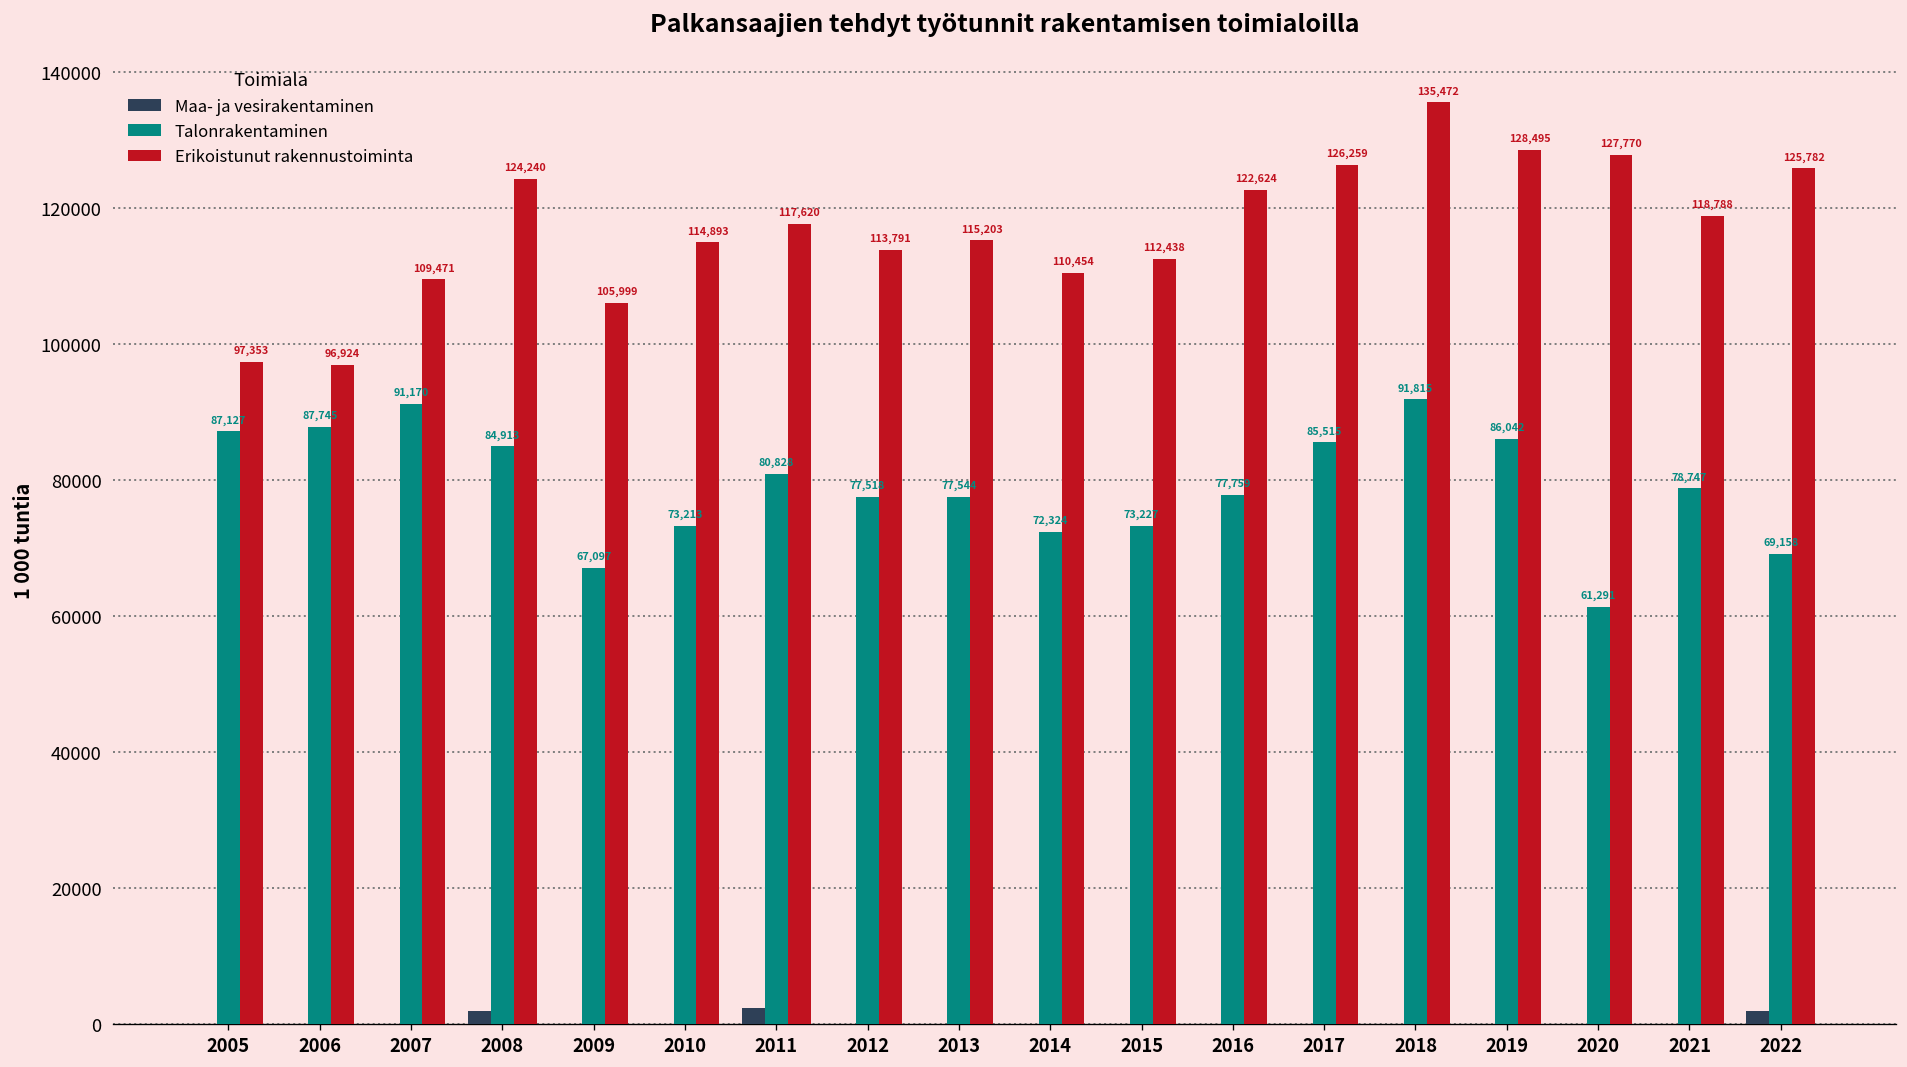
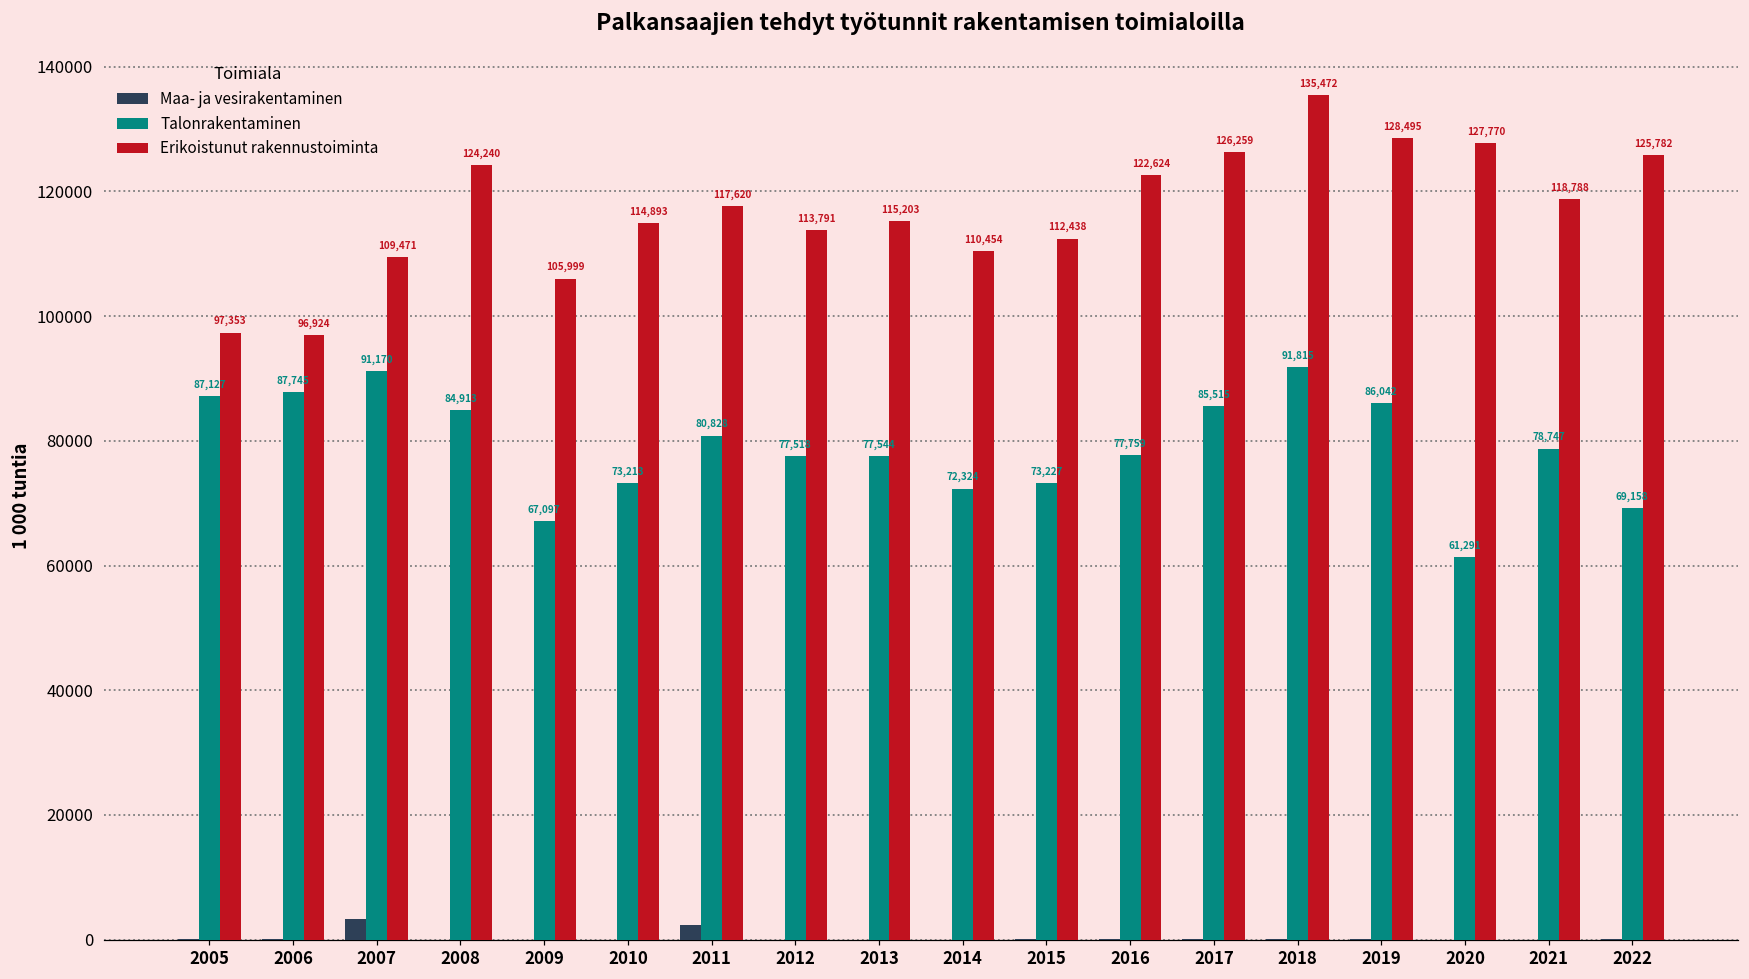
  {
    "Maa- ja vesirakentaminen": {
-     "2007": "0",
-     "2008": "2000",
+     "2007": "3000",
+     "2008": "0",
      "2011": "2000",
-     "2022": "2000"
+     "2022": "0"
    },
    "Talonrakentaminen": {
      "2005": "87,127",
      "2006": "87,745",
      "2007": "91,170",
      "2008": "84,913",
      "2009": "67,097",
      "2010": "73,213",
      "2011": "80,828",
      "2012": "77,518",
      "2013": "77,544",
      "2014": "72,324",
      "2015": "73,227",
      "2016": "77,759",
      "2017": "85,515",
      "2018": "91,815",
      "2019": "86,042",
      "2020": "61,291",
      "2021": "78,747",
      "2022": "69,158"
    },
    "Erikoistunut rakennustoiminta": {
      "2005": "97,353",
      "2006": "96,924",
      "2007": "109,471",
      "2008": "124,240",
      "2009": "105,999",
      "2010": "114,893",
      "2011": "117,620",
      "2012": "113,791",
      "2013": "115,203",
      "2014": "110,454",
      "2015": "112,438",
      "2016": "122,624",
      "2017": "126,259",
      "2018": "135,472",
      "2019": "128,495",
      "2020": "127,770",
      "2021": "118,788",
      "2022": "125,782"
    }
  }
